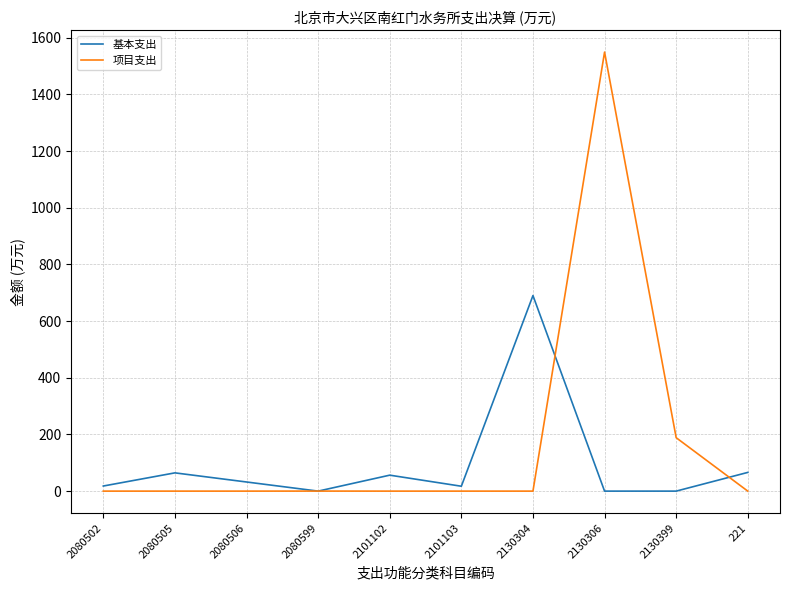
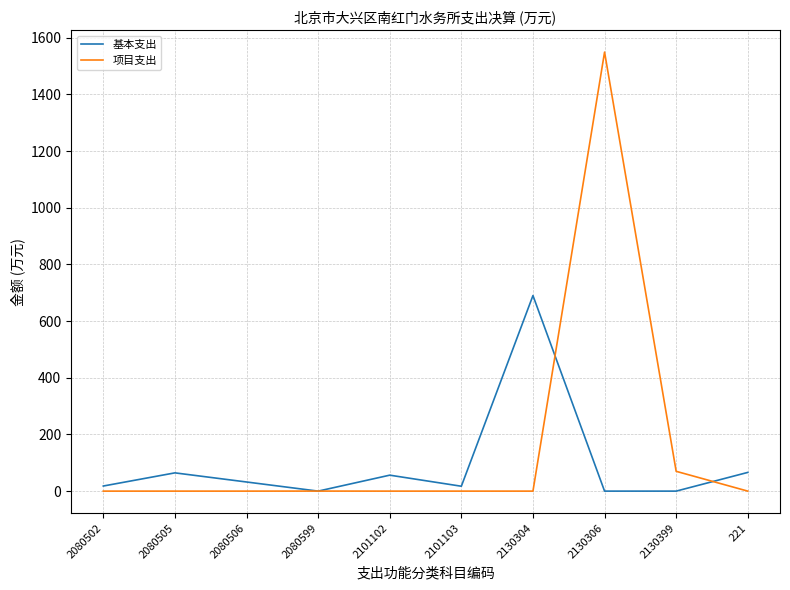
  {
    "基本支出": {
      "2080502": 20,
      "2080505": 60,
      "2080506": 30,
      "2101102": 60,
      "2101103": 20,
      "2130304": 690,
      "2130306": 0,
      "2130399": 0,
      "221": 70
    },
    "项目支出": {
      "2080502": 0,
      "2080505": 0,
      "2080506": 0,
      "2101102": 0,
      "2101103": 0,
      "2130304": 0,
      "2130306": 1550,
-     "2130399": 190,
+     "2130399": 70,
      "221": 0
    }
  }
